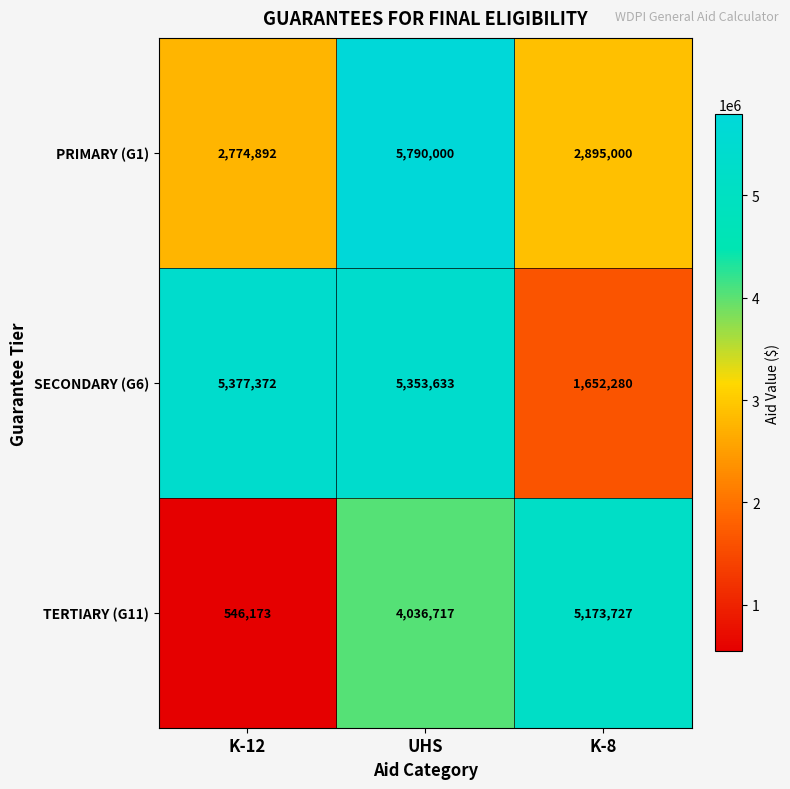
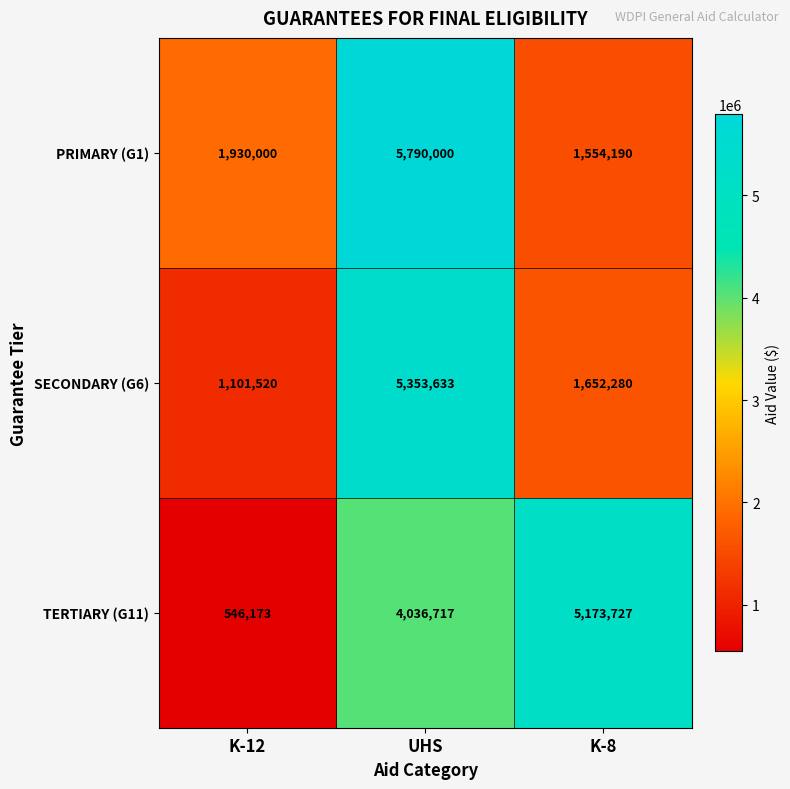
  {
    "PRIMARY (G1)": {
-     "K-12": "2,774,892",
+     "K-12": "1,930,000",
      "UHS": "5,790,000",
-     "K-8": "2,895,000"
+     "K-8": "1,554,190"
    },
    "SECONDARY (G6)": {
-     "K-12": "5,377,372",
+     "K-12": "1,101,520",
      "UHS": "5,353,633",
      "K-8": "1,652,280"
    },
    "TERTIARY (G11)": {
      "K-12": "546,173",
      "UHS": "4,036,717",
      "K-8": "5,173,727"
    }
  }
